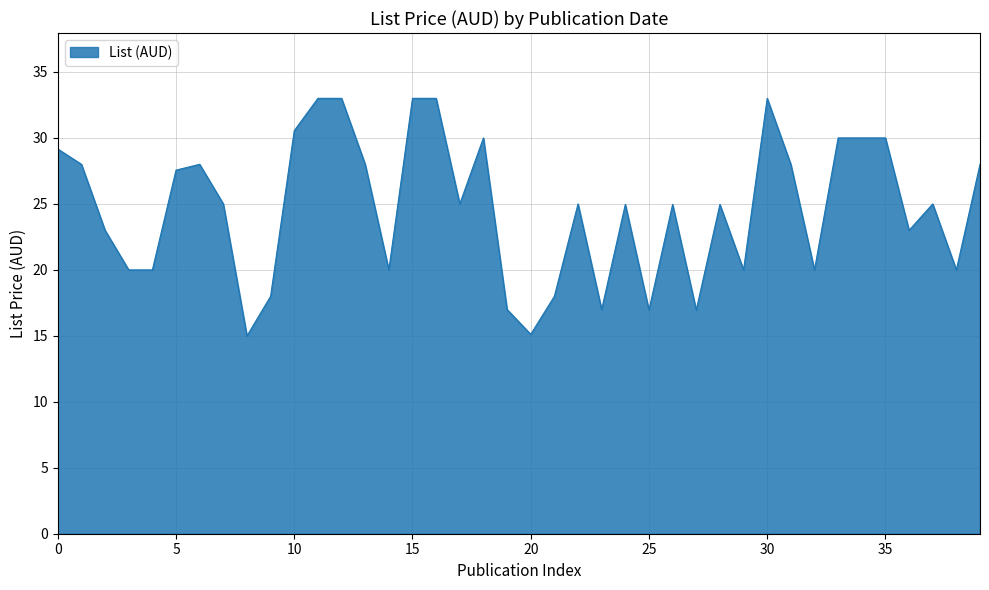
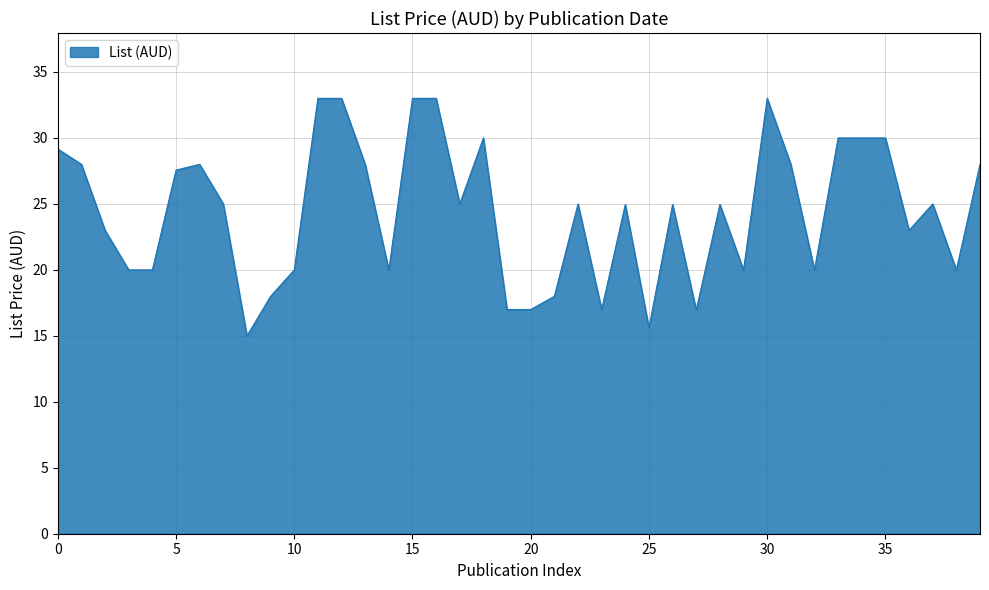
  {
    "0": 29.2,
    "5": 27.6,
-   "10": 30.5,
+   "10": 20.0,
    "15": 33.0,
-   "20": 15.1,
-   "25": 17.0,
+   "20": 17.0,
+   "25": 15.6,
    "30": 33.0,
    "35": 30.0
  }
